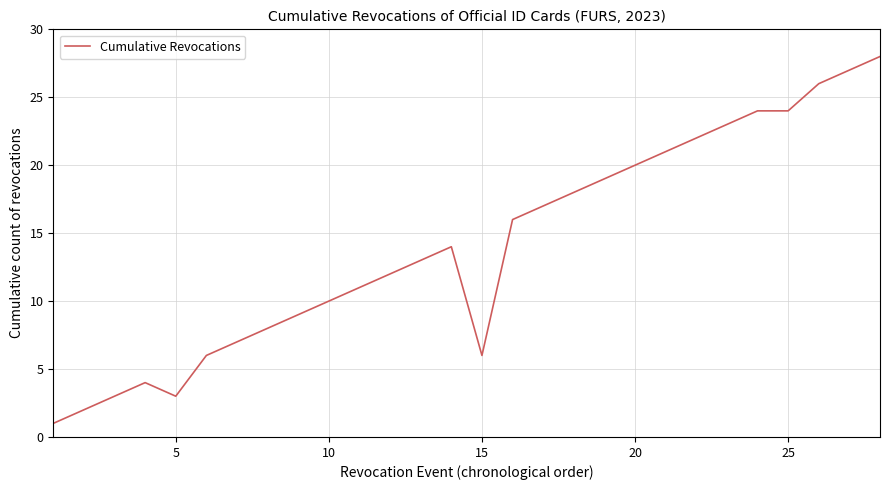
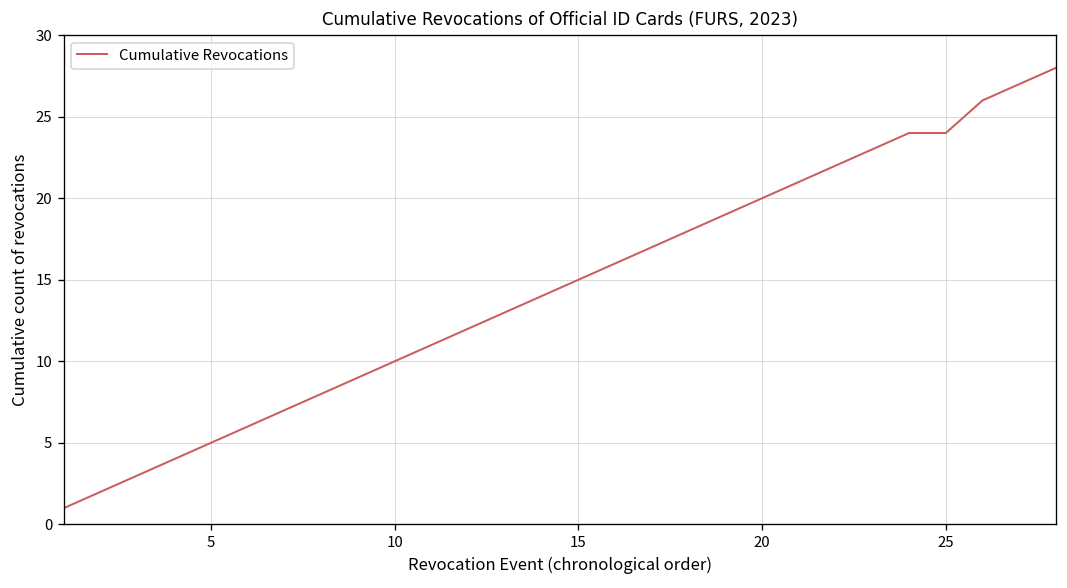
  {
-   "5": 3,
+   "5": 5,
    "10": 10,
-   "15": 6,
+   "15": 15,
    "20": 20,
    "25": 24
  }
